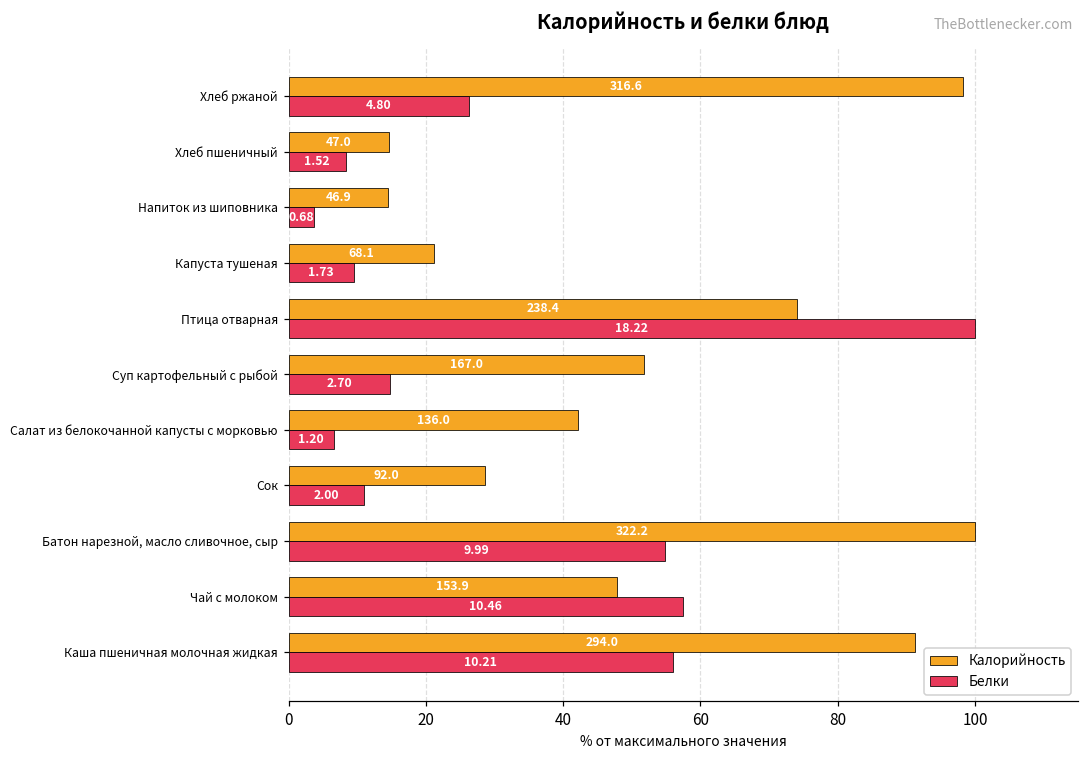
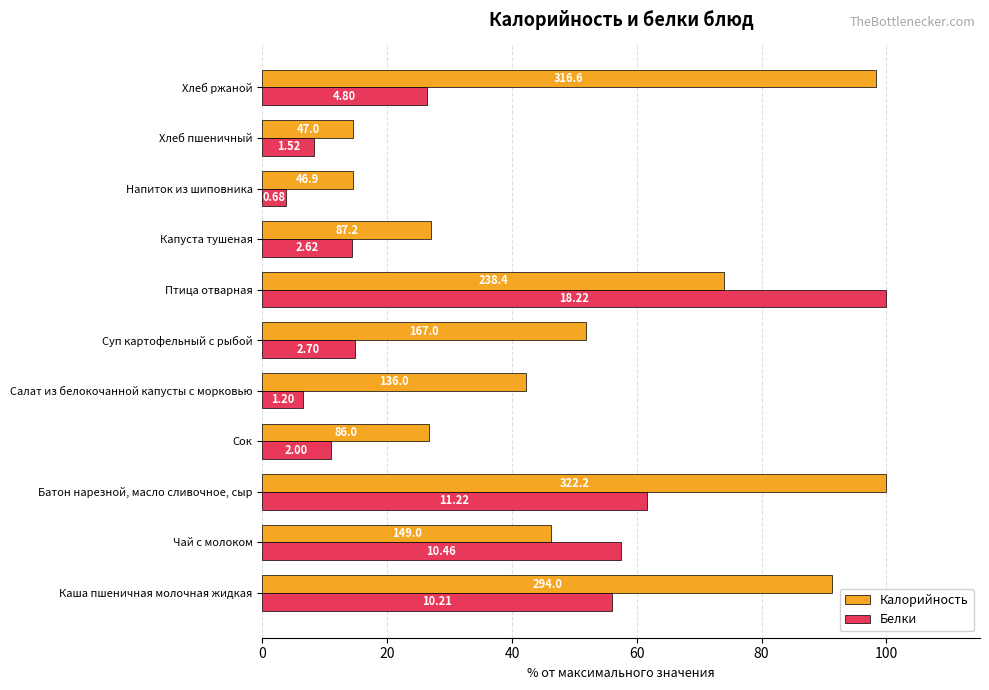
  {
    "Калорийность": {
-     "Капуста тушеная": 68.1,
-     "Сок": 92.0,
-     "Чай с молоком": 153.9
+     "Капуста тушеная": 87.2,
+     "Сок": 86.0,
+     "Чай с молоком": 149.0
    },
    "Белки": {
-     "Капуста тушеная": 1.73,
-     "Батон нарезной, масло сливочное, сыр": 9.99
+     "Капуста тушеная": 2.62,
+     "Батон нарезной, масло сливочное, сыр": 11.22
    }
  }
